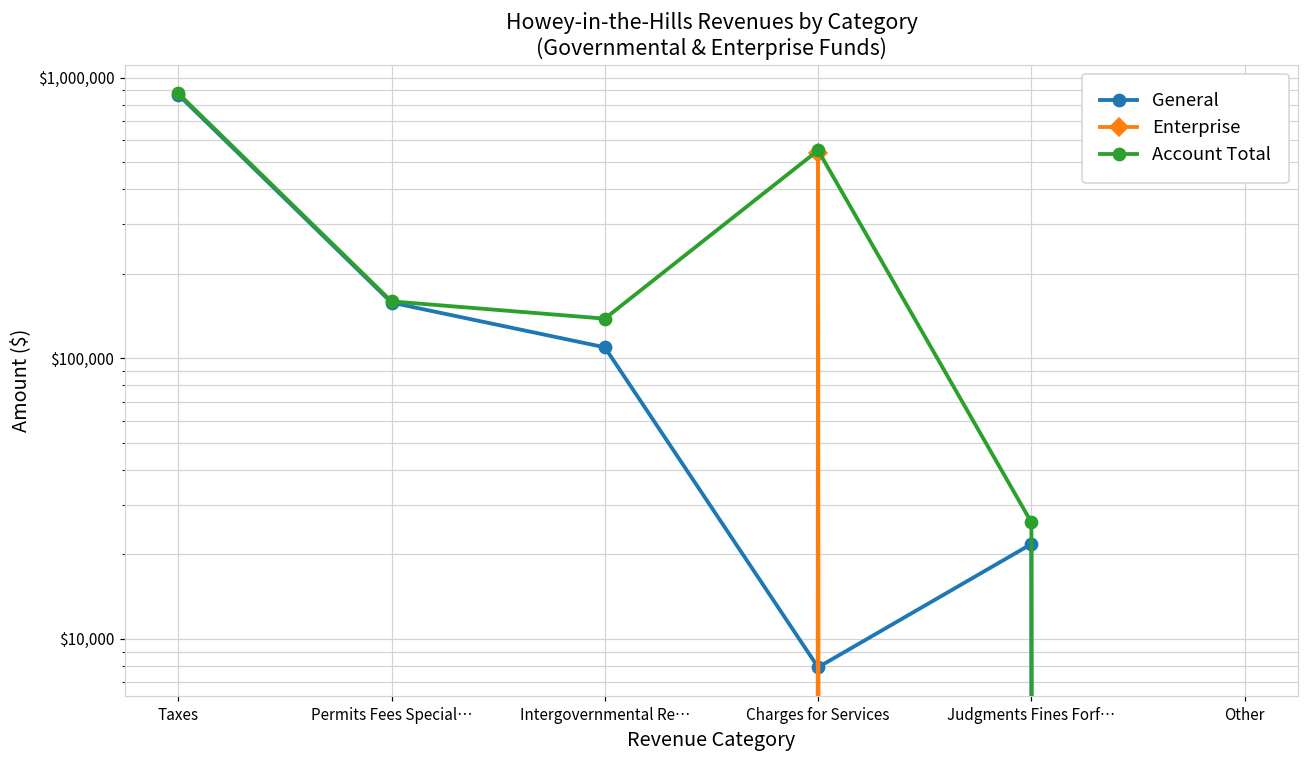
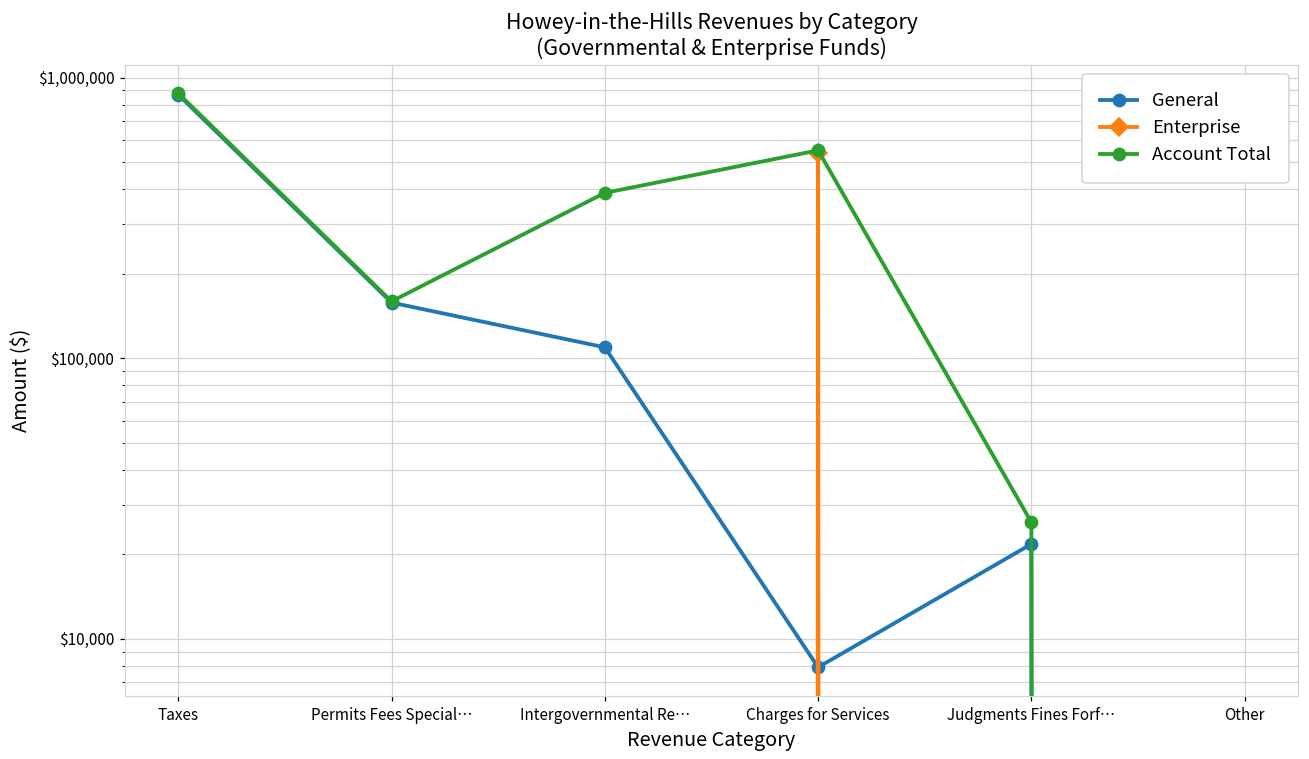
  {
    "General": {
      "Intergovernmental Re…": "$109,000",
      "Charges for Services": "$7,900",
      "Judgments Fines Forf…": "$22,000"
    },
    "Account Total": {
-     "Intergovernmental Re…": "$140,000",
+     "Intergovernmental Re…": "$390,000",
      "Judgments Fines Forf…": "$26,000"
    }
  }
